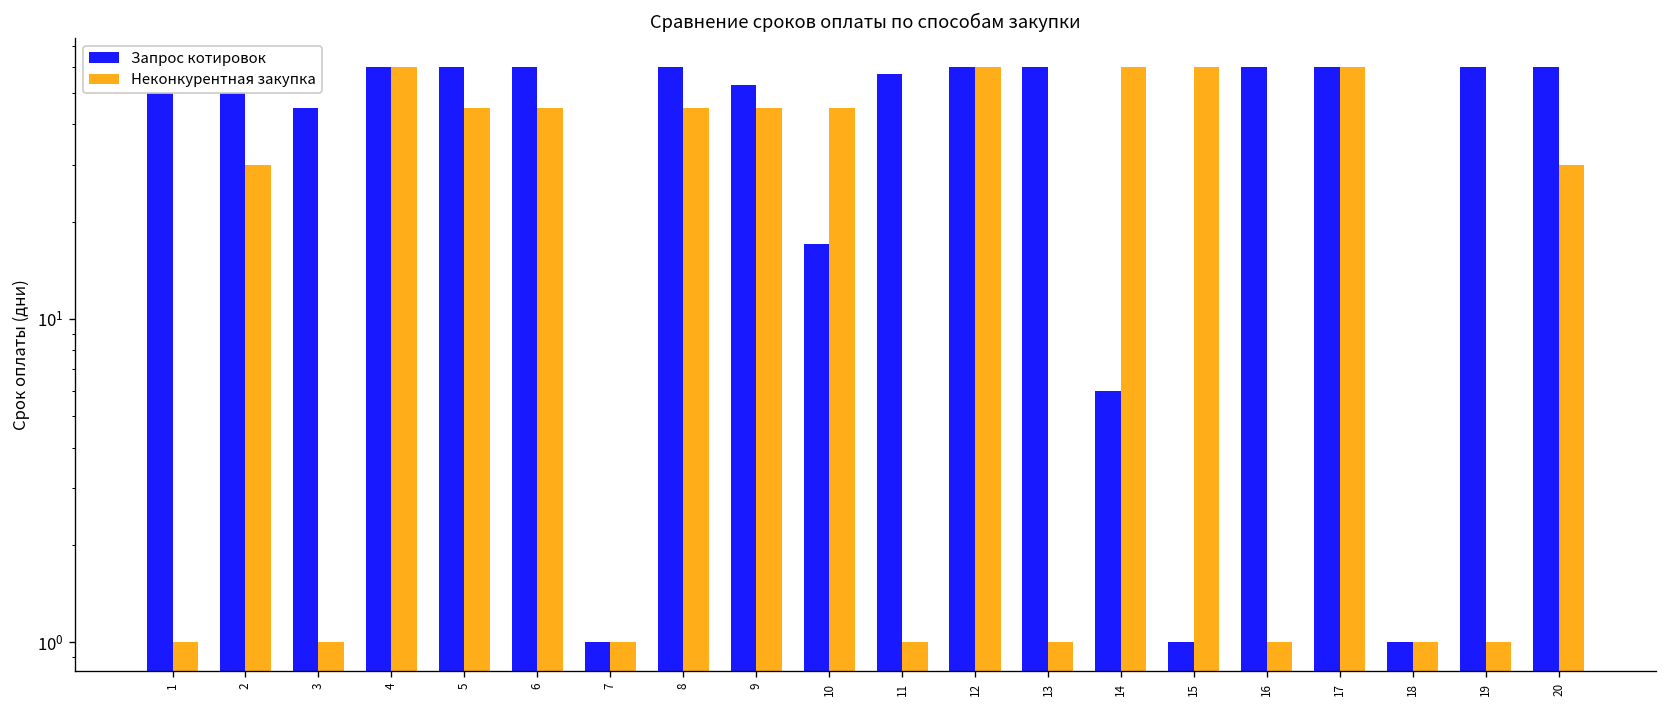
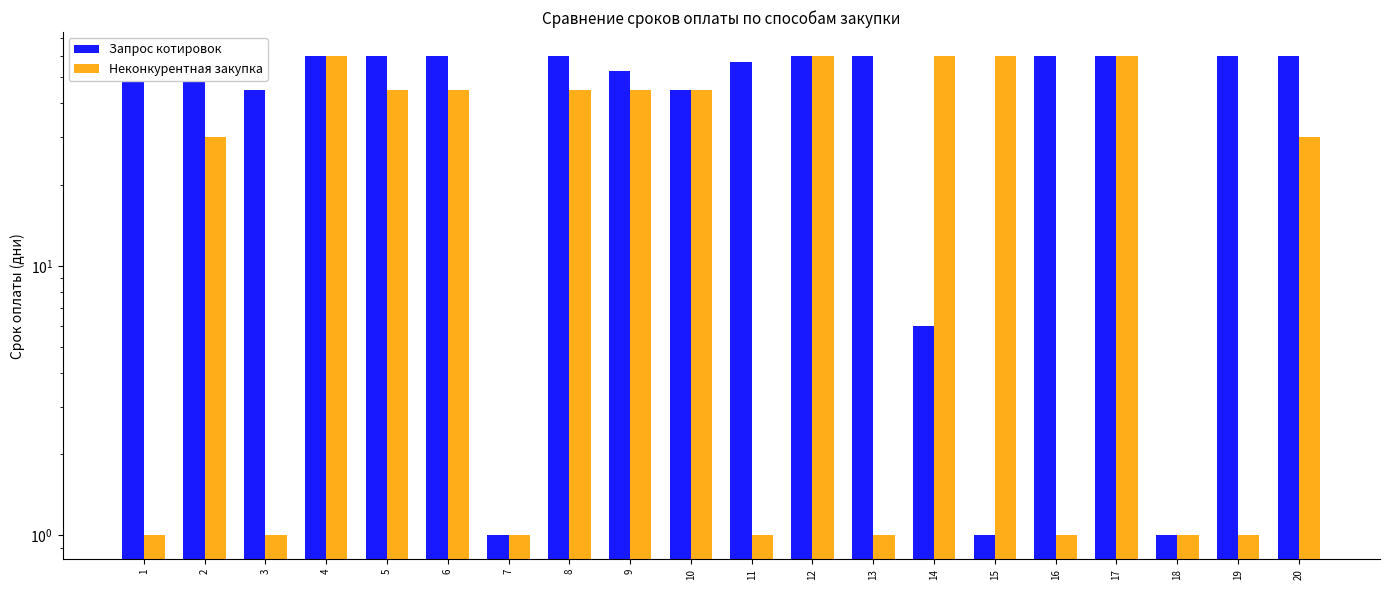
  {
    "Запрос котировок": {
      "3": 45,
      "4": 60,
      "5": 60,
      "6": 60,
      "7": 1,
      "8": 60,
      "9": 53,
-     "10": 17,
+     "10": 45,
      "11": 57,
      "12": 60,
      "13": 60,
      "14": 6,
      "15": 1,
      "16": 60,
      "17": 60,
      "18": 1,
      "19": 60,
      "20": 60
    },
    "Неконкурентная закупка": {
      "1": 1,
      "2": 30,
      "3": 1,
      "4": 60,
      "5": 45,
      "6": 45,
      "7": 1,
      "8": 45,
      "9": 45,
      "10": 45,
      "11": 1,
      "12": 60,
      "13": 1,
      "14": 60,
      "15": 60,
      "16": 1,
      "17": 60,
      "18": 1,
      "19": 1,
      "20": 30
    }
  }
